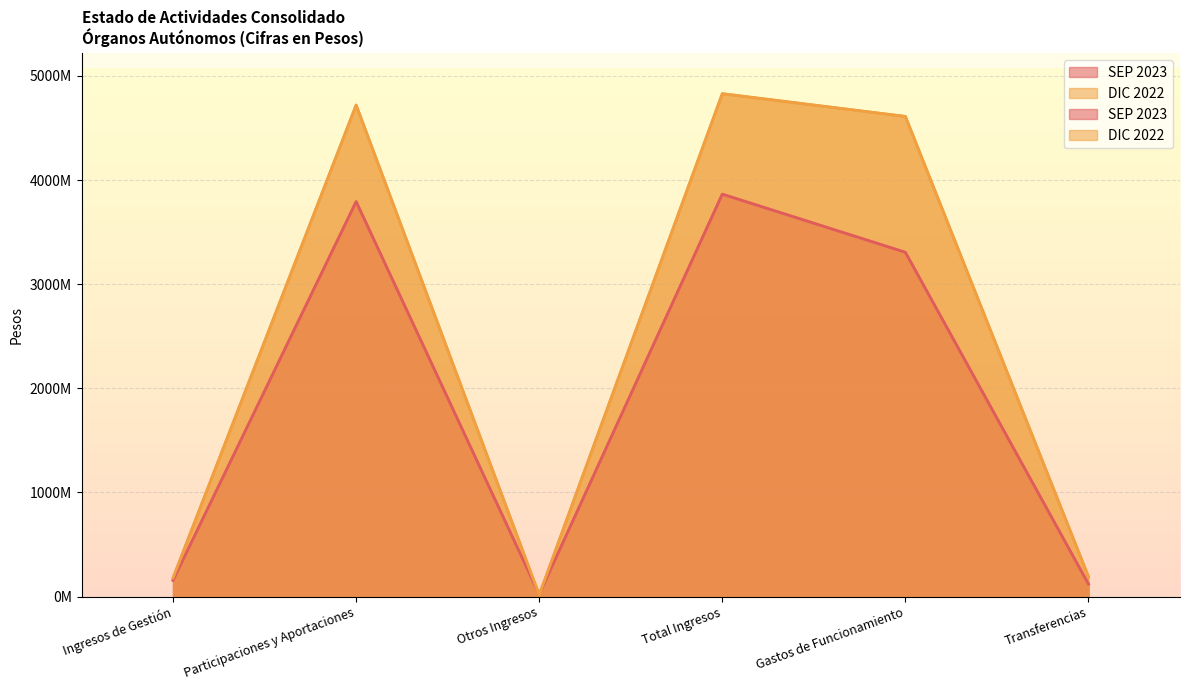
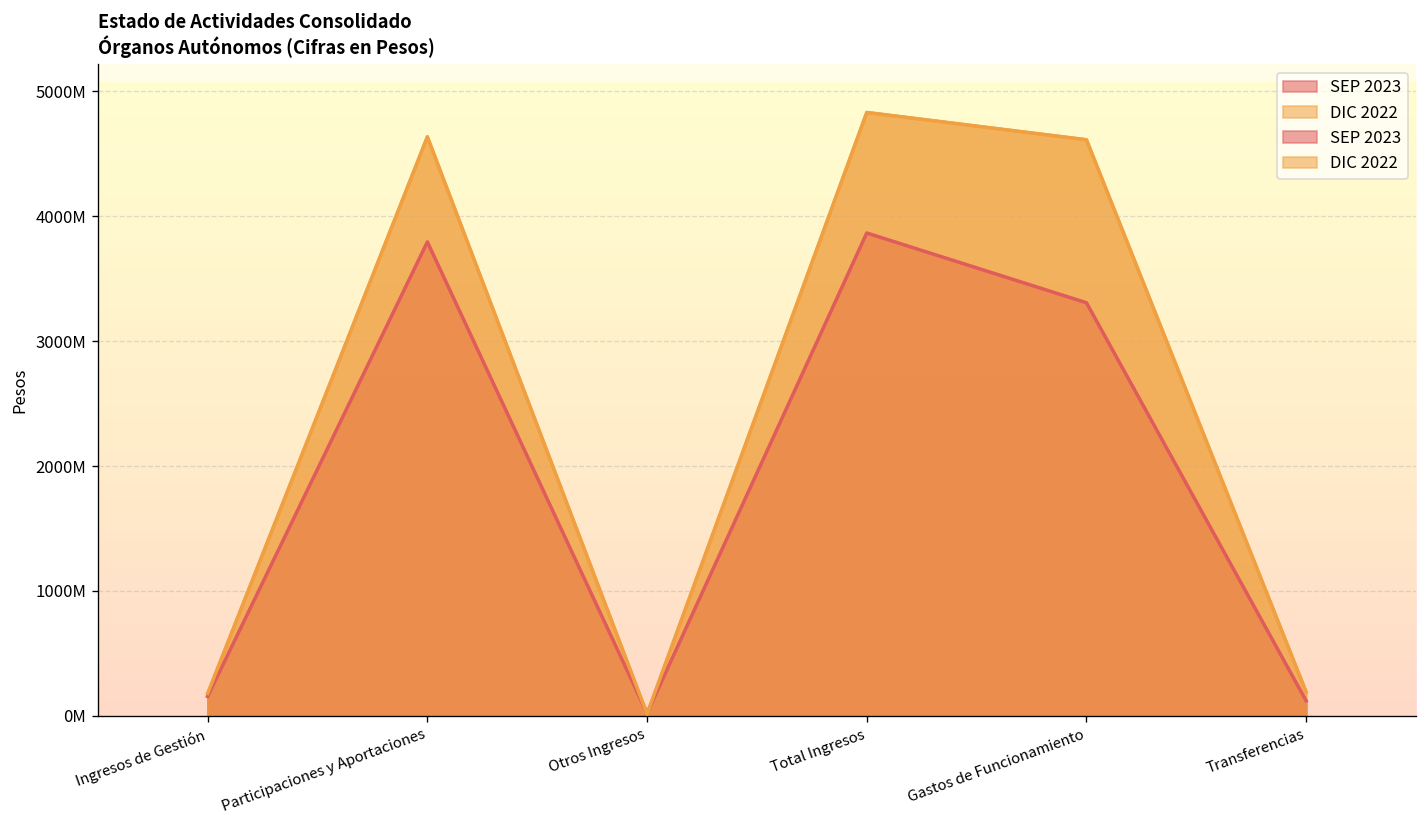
  {
    "SEP 2023": {
      "Participaciones y Aportaciones": 3790000000,
      "Total Ingresos": 3860000000,
      "Gastos de Funcionamiento": 3310000000,
      "Transferencias": 120000000
    },
    "DIC 2022": {
-     "Participaciones y Aportaciones": 4720000000,
+     "Participaciones y Aportaciones": 4630000000,
      "Total Ingresos": 4830000000,
      "Gastos de Funcionamiento": 4610000000,
      "Transferencias": 190000000
    }
  }
